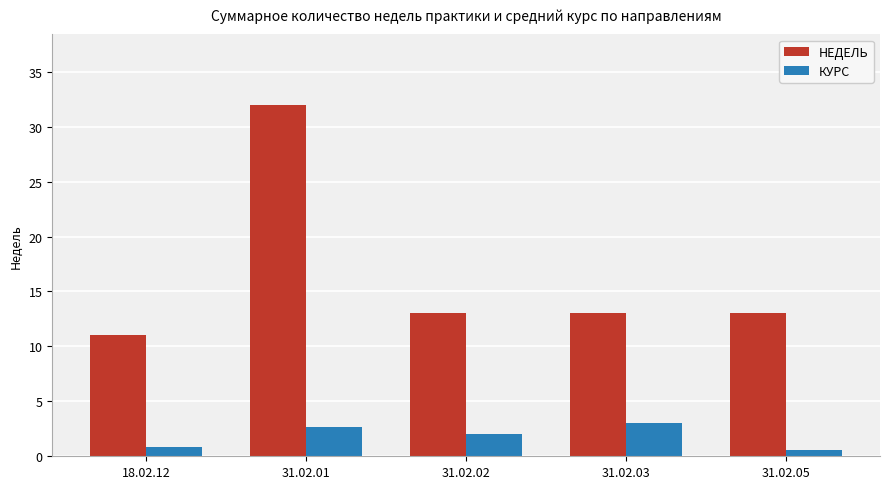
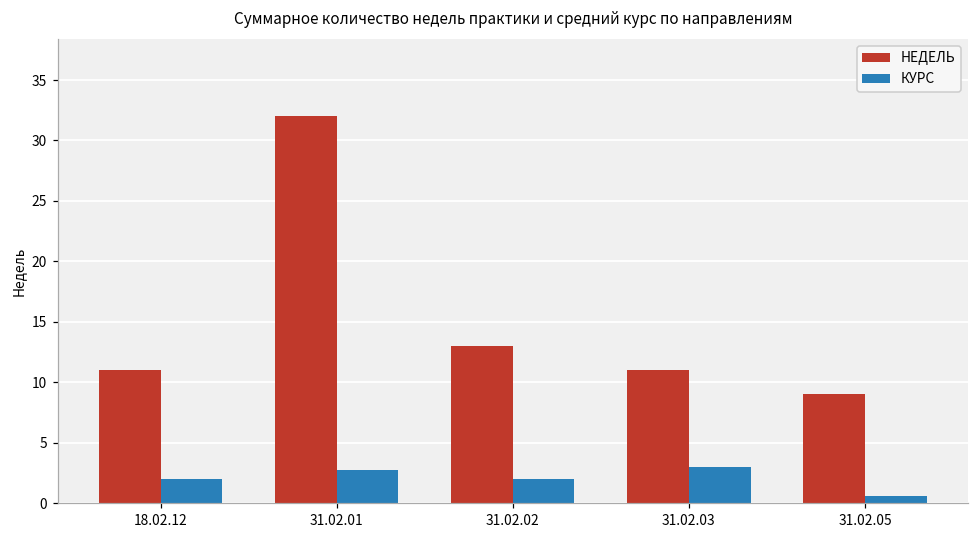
  {
    "НЕДЕЛЬ": {
      "18.02.12": 11,
      "31.02.01": 32,
      "31.02.02": 13,
-     "31.02.03": 13,
-     "31.02.05": 13
+     "31.02.03": 11,
+     "31.02.05": 9
    },
    "КУРС": {
-     "18.02.12": 0.8,
+     "18.02.12": 2.0,
      "31.02.01": 2.7,
      "31.02.02": 2.0,
      "31.02.03": 3.0,
      "31.02.05": 0.6
    }
  }
